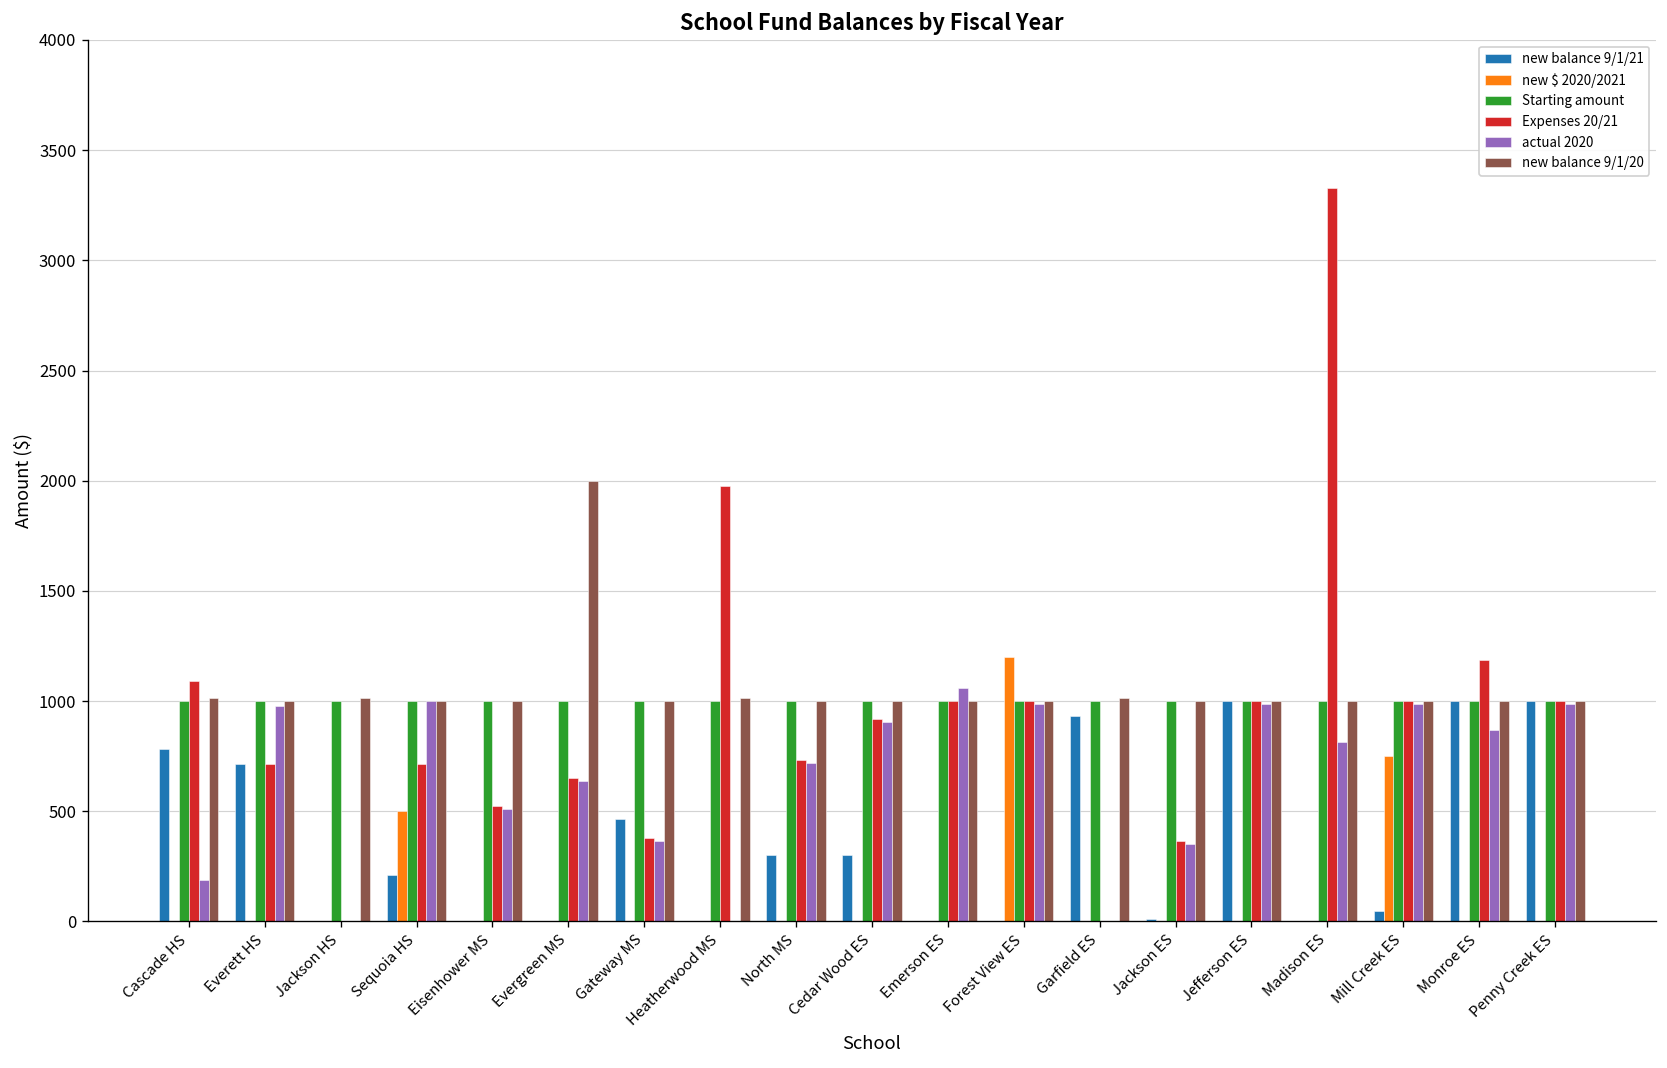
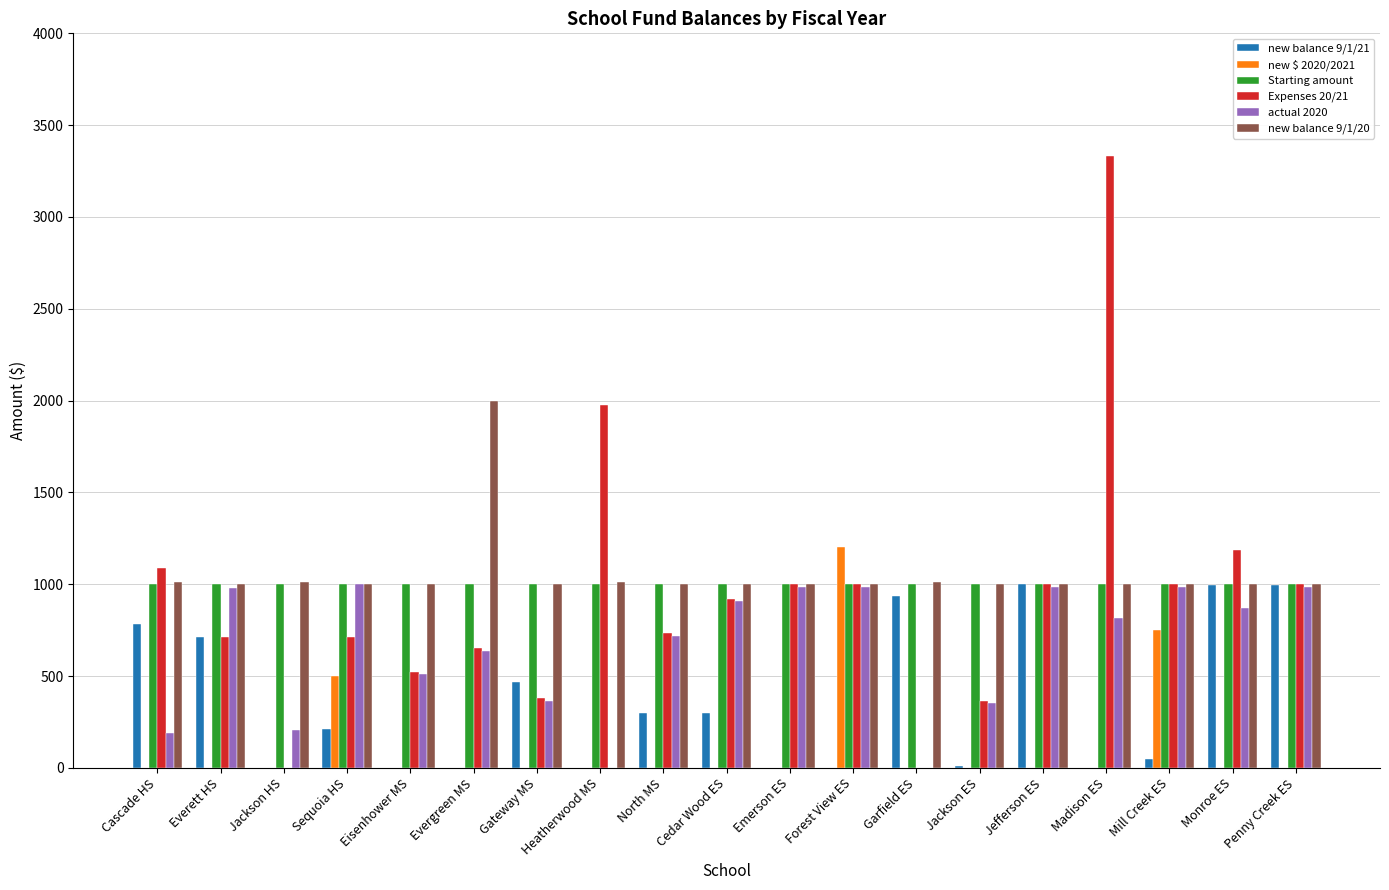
  {
    "new balance 9/1/21": {
      "Cascade HS": 780,
      "Everett HS": 710,
      "Jackson HS": 0,
      "Sequoia HS": 210,
      "Eisenhower MS": 0,
      "Evergreen MS": 0,
      "Gateway MS": 470,
      "Heatherwood MS": 0,
      "North MS": 300,
      "Cedar Wood ES": 300,
      "Emerson ES": 0,
      "Forest View ES": 0,
      "Garfield ES": 930,
      "Jefferson ES": 1000,
      "Madison ES": 0,
      "Mill Creek ES": 50,
      "Monroe ES": 1000,
      "Penny Creek ES": 1000
    },
    "new $ 2020/2021": {
      "Cascade HS": 0,
      "Everett HS": 0,
      "Jackson HS": 0,
      "Sequoia HS": 500,
      "Eisenhower MS": 0,
      "Evergreen MS": 0,
      "Gateway MS": 0,
      "Heatherwood MS": 0,
      "North MS": 0,
      "Cedar Wood ES": 0,
      "Emerson ES": 0,
      "Forest View ES": 1200,
      "Garfield ES": 0,
      "Jackson ES": 0,
      "Jefferson ES": 0,
      "Madison ES": 0,
      "Mill Creek ES": 750,
      "Monroe ES": 0,
      "Penny Creek ES": 0
    },
    "Starting amount": {
      "Cascade HS": 1000,
      "Everett HS": 1000,
      "Jackson HS": 1000,
      "Sequoia HS": 1000,
      "Eisenhower MS": 1000,
      "Evergreen MS": 1000,
      "Gateway MS": 1000,
      "Heatherwood MS": 1000,
      "North MS": 1000,
      "Cedar Wood ES": 1000,
      "Emerson ES": 1000,
      "Forest View ES": 1000,
      "Garfield ES": 1000,
      "Jackson ES": 1000,
      "Jefferson ES": 1000,
      "Madison ES": 1000,
      "Mill Creek ES": 1000,
      "Monroe ES": 1000,
      "Penny Creek ES": 1000
    },
    "Expenses 20/21": {
      "Cascade HS": 1090,
      "Everett HS": 710,
      "Jackson HS": 0,
      "Sequoia HS": 710,
      "Eisenhower MS": 520,
      "Evergreen MS": 650,
      "Gateway MS": 380,
      "Heatherwood MS": 1980,
      "North MS": 730,
      "Cedar Wood ES": 920,
      "Emerson ES": 1000,
      "Forest View ES": 1000,
      "Garfield ES": 0,
      "Jackson ES": 370,
      "Jefferson ES": 1000,
      "Madison ES": 3330,
      "Mill Creek ES": 1000,
      "Monroe ES": 1180,
      "Penny Creek ES": 1000
    },
    "actual 2020": {
      "Cascade HS": 190,
      "Everett HS": 980,
-     "Jackson HS": 0,
+     "Jackson HS": 210,
      "Sequoia HS": 1000,
      "Eisenhower MS": 510,
      "Evergreen MS": 640,
      "Gateway MS": 370,
      "Heatherwood MS": 0,
      "North MS": 720,
      "Cedar Wood ES": 910,
-     "Emerson ES": 1060,
+     "Emerson ES": 990,
      "Forest View ES": 990,
      "Garfield ES": 0,
      "Jackson ES": 350,
      "Jefferson ES": 990,
      "Madison ES": 820,
      "Mill Creek ES": 990,
      "Monroe ES": 870,
      "Penny Creek ES": 990
    },
    "new balance 9/1/20": {
      "Cascade HS": 1010,
      "Everett HS": 1000,
      "Jackson HS": 1010,
      "Sequoia HS": 1000,
      "Eisenhower MS": 1000,
      "Evergreen MS": 2000,
      "Gateway MS": 1000,
      "Heatherwood MS": 1010,
      "North MS": 1000,
      "Cedar Wood ES": 1000,
      "Emerson ES": 1000,
      "Forest View ES": 1000,
      "Garfield ES": 1010,
      "Jackson ES": 1000,
      "Jefferson ES": 1000,
      "Madison ES": 1000,
      "Mill Creek ES": 1000,
      "Monroe ES": 1000,
      "Penny Creek ES": 1000
    }
  }
